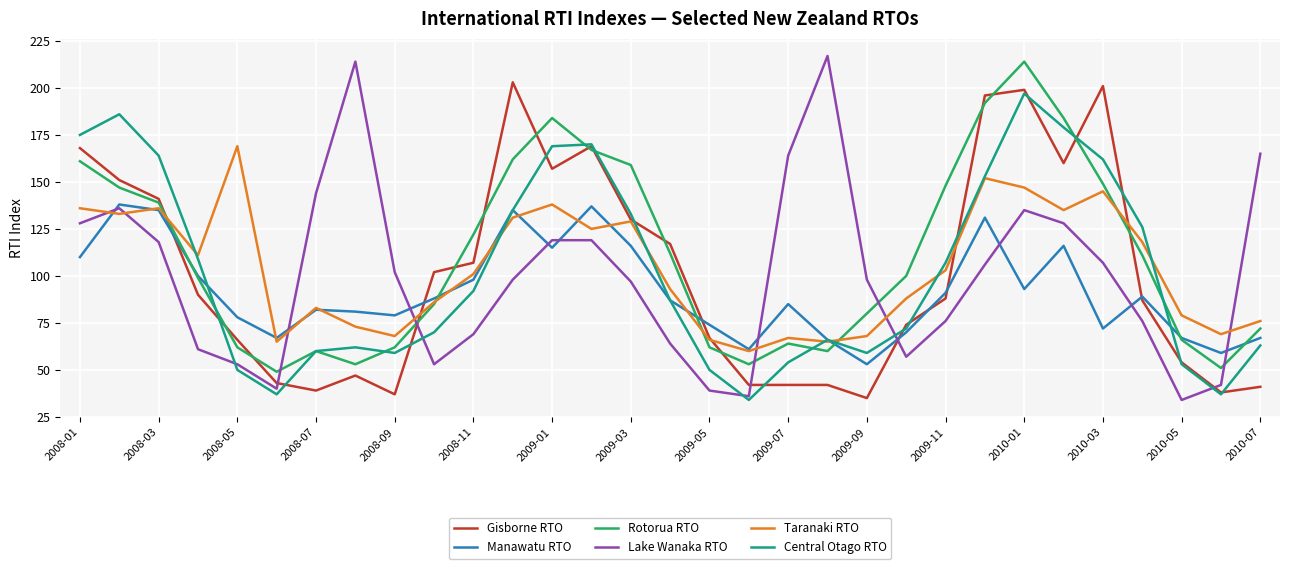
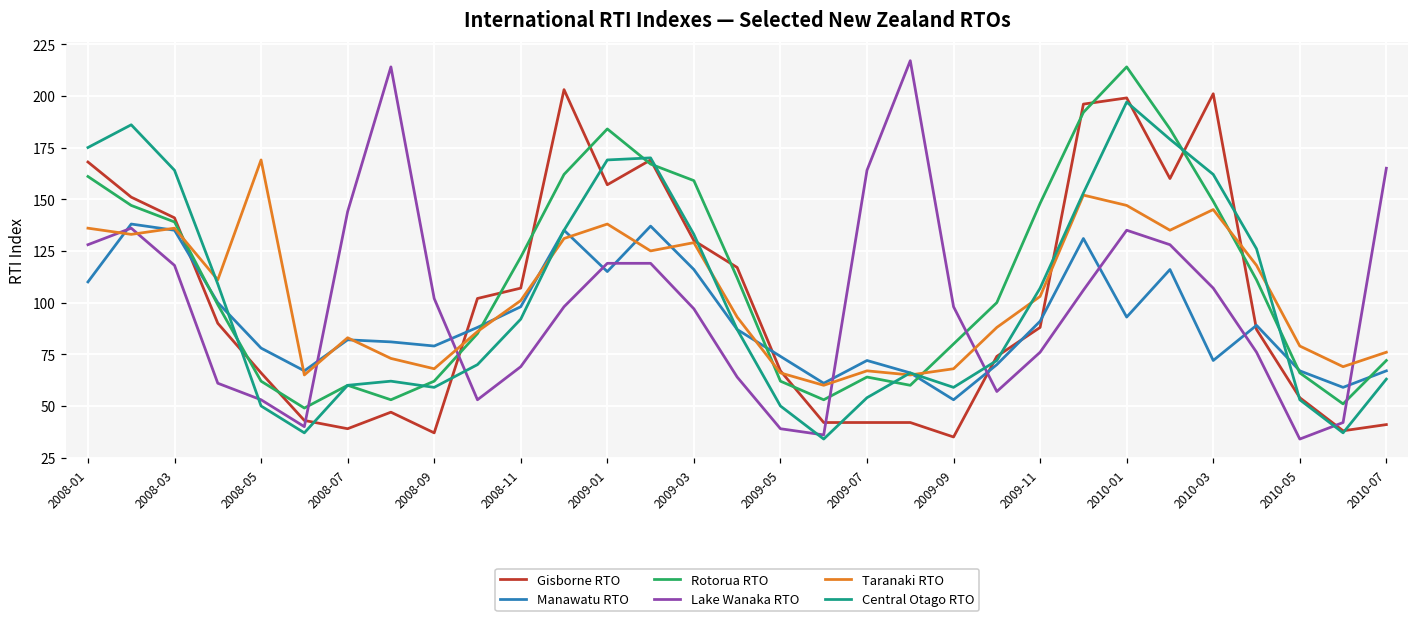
  {
    "Gisborne RTO": {
      "2008-01": 168,
      "2008-03": 141,
      "2008-05": 66,
      "2008-07": 39,
      "2008-09": 37,
      "2008-11": 107,
      "2009-01": 157,
      "2009-07": 42,
      "2009-09": 35,
      "2009-11": 88,
      "2010-01": 199,
      "2010-03": 201,
      "2010-07": 41
    },
    "Manawatu RTO": {
      "2008-01": 110,
      "2008-05": 78,
      "2008-09": 79,
      "2008-11": 98,
      "2009-01": 115,
      "2009-03": 116,
      "2009-05": 74,
-     "2009-07": 85,
+     "2009-07": 72,
      "2009-09": 53,
      "2009-11": 91,
      "2010-01": 93,
      "2010-03": 72,
      "2010-07": 67
    },
    "Lake Wanaka RTO": {
      "2008-01": 128,
      "2008-03": 118,
      "2008-05": 53,
      "2008-07": 144,
      "2008-09": 102,
      "2008-11": 69,
      "2009-01": 119,
      "2009-03": 97,
      "2009-05": 39,
      "2009-07": 164,
      "2009-09": 98,
      "2009-11": 76,
      "2010-01": 135,
      "2010-03": 107,
      "2010-05": 34,
      "2010-07": 165
    },
    "Taranaki RTO": {
      "2008-01": 136,
      "2008-05": 169,
      "2008-09": 68,
      "2008-11": 101,
      "2009-01": 138,
      "2009-07": 67,
      "2009-09": 68,
      "2009-11": 103,
      "2010-01": 147,
      "2010-03": 145,
      "2010-05": 79,
      "2010-07": 76
    }
  }
